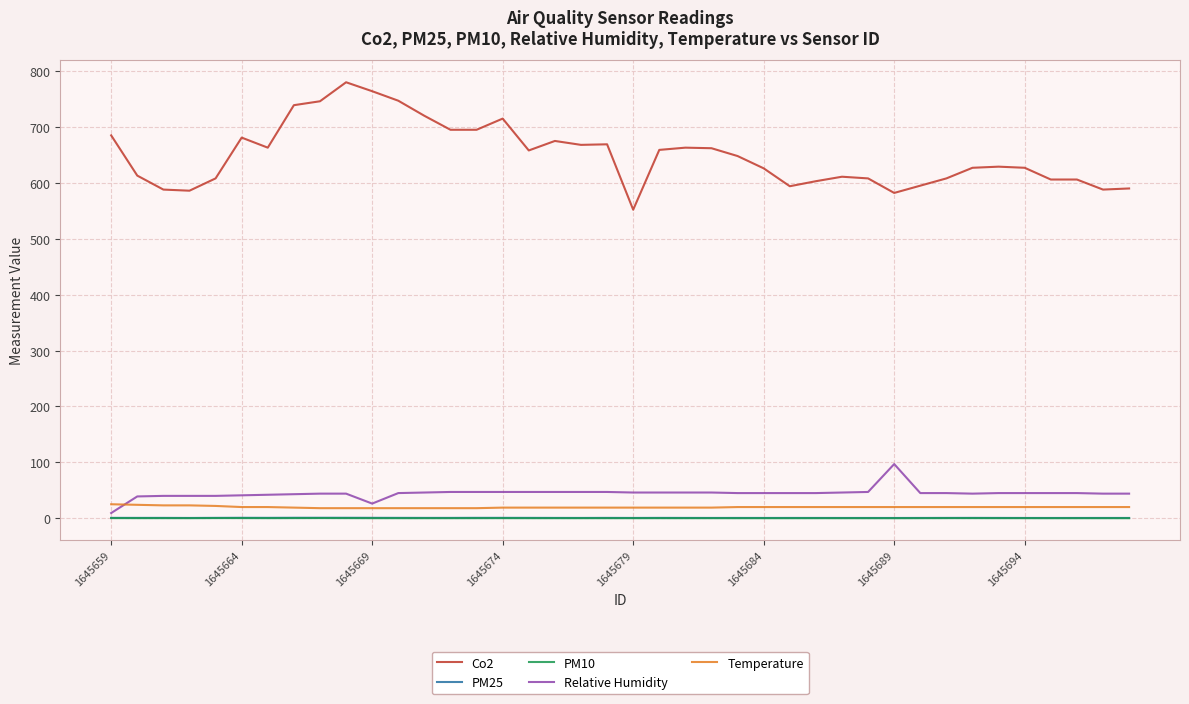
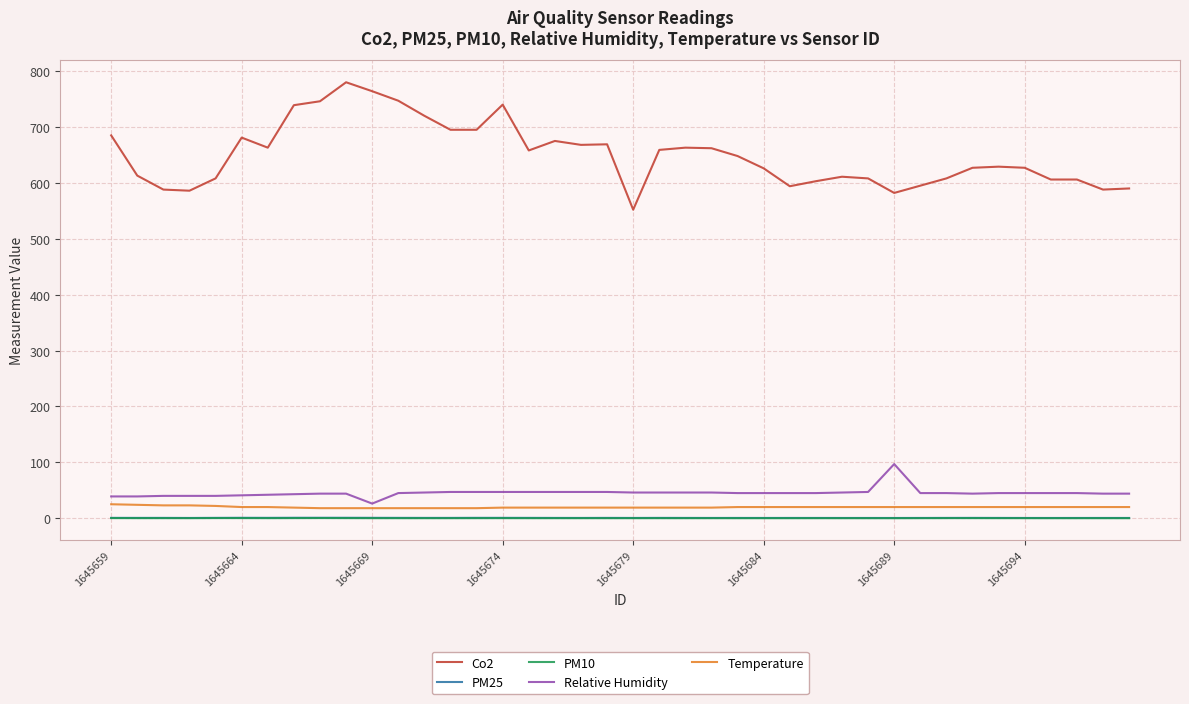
  {
    "Co2": {
      "1645659": 690,
      "1645664": 680,
      "1645669": 760,
-     "1645674": 720,
+     "1645674": 740,
      "1645679": 550,
      "1645684": 630,
      "1645689": 580,
      "1645694": 630
    },
    "PM10": {
      "1645659": 0,
      "1645664": 0,
      "1645669": 0,
      "1645674": 0,
      "1645679": 0,
      "1645684": 0,
      "1645689": 0,
      "1645694": 0
    },
    "Relative Humidity": {
-     "1645659": 10,
+     "1645659": 40,
      "1645664": 40,
      "1645669": 30,
      "1645674": 50,
      "1645679": 50,
      "1645684": 50,
      "1645689": 100,
      "1645694": 50
    },
    "Temperature": {
      "1645659": 30,
      "1645664": 20,
      "1645669": 20,
      "1645674": 20,
      "1645679": 20,
      "1645684": 20,
      "1645689": 20,
      "1645694": 20
    }
  }
